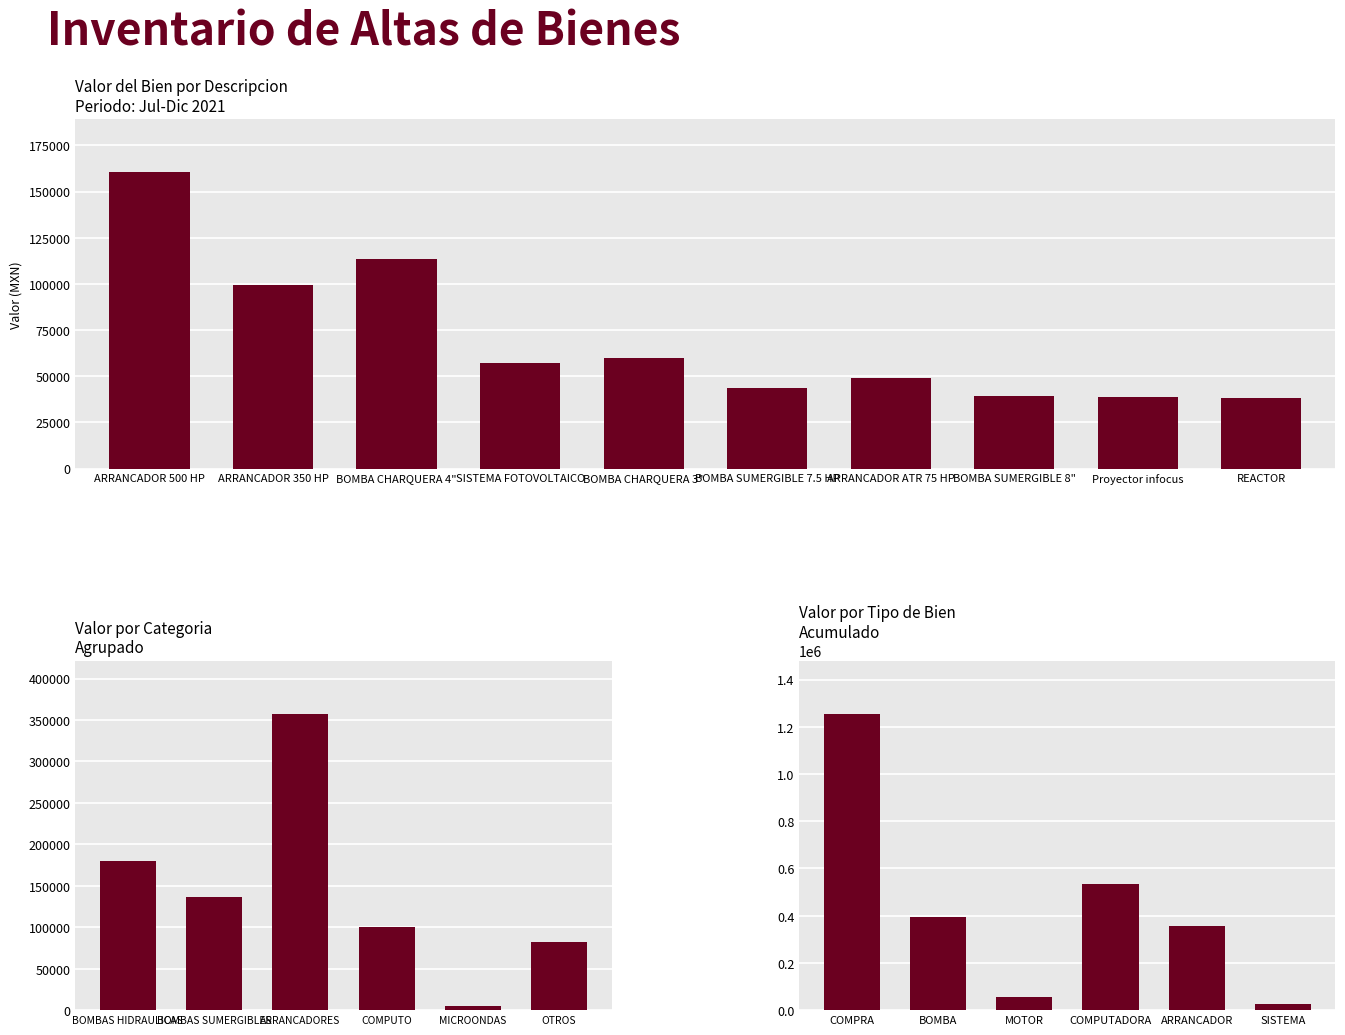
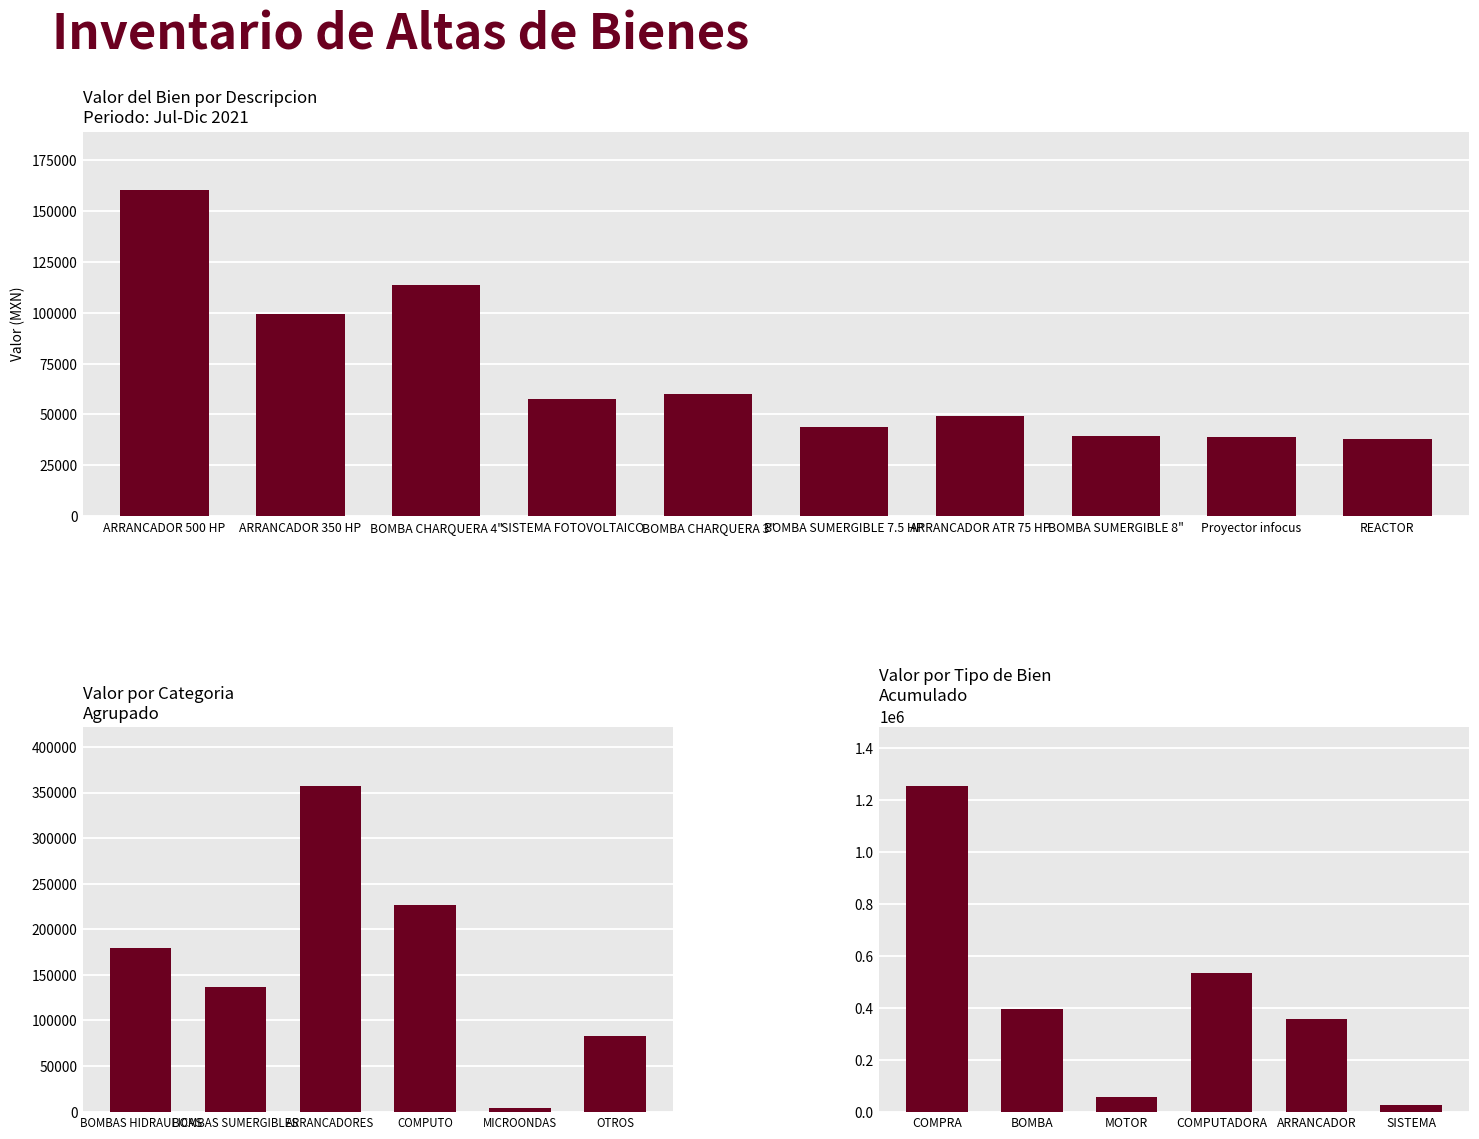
  {
    "Valor del Bien por Descripcion Periodo: Jul-Dic 2021": {
      "ARRANCADOR 500 HP": 160000,
      "ARRANCADOR 350 HP": 99000,
      "BOMBA CHARQUERA 4\"": 114000,
      "SISTEMA FOTOVOLTAICO": 57000,
      "BOMBA CHARQUERA 3\"": 60000,
      "BOMBA SUMERGIBLE 7.5 HP": 44000,
      "ARRANCADOR ATR 75 HP": 49000,
      "BOMBA SUMERGIBLE 8\"": 39000,
      "Proyector infocus": 39000,
      "REACTOR": 38000
    },
    "Valor por Categoria Agrupado": {
      "ARRANCADORES": 360000,
-     "COMPUTO": 100000,
+     "COMPUTO": 230000,
      "MICROONDAS": 0,
      "OTROS": 80000
    },
    "Valor por Tipo de Bien Acumulado": {
      "COMPRA": 1250000,
      "BOMBA": 400000,
      "MOTOR": 50000,
      "COMPUTADORA": 530000,
      "ARRANCADOR": 360000,
      "SISTEMA": 30000
    }
  }
